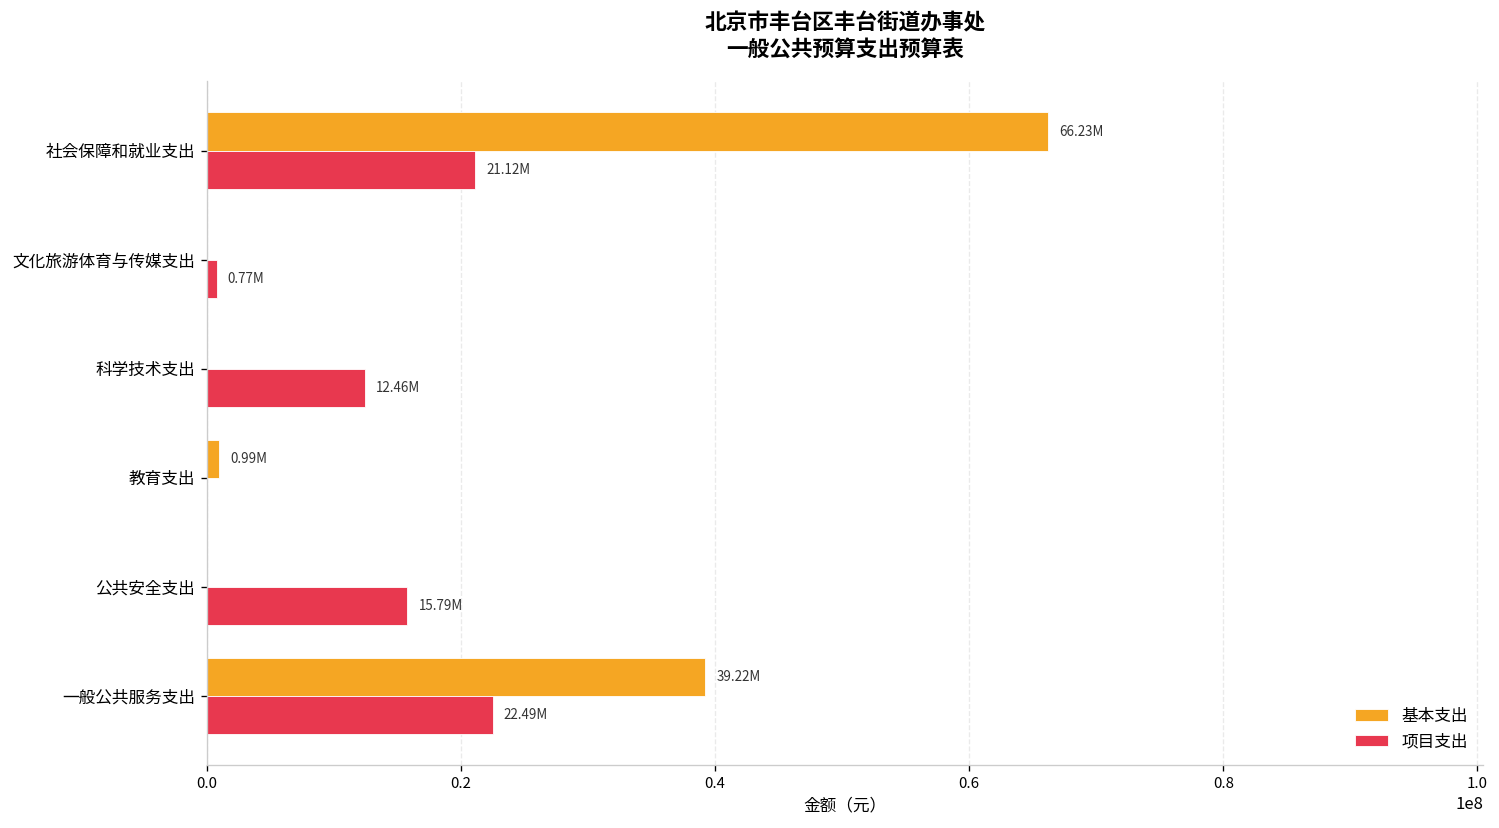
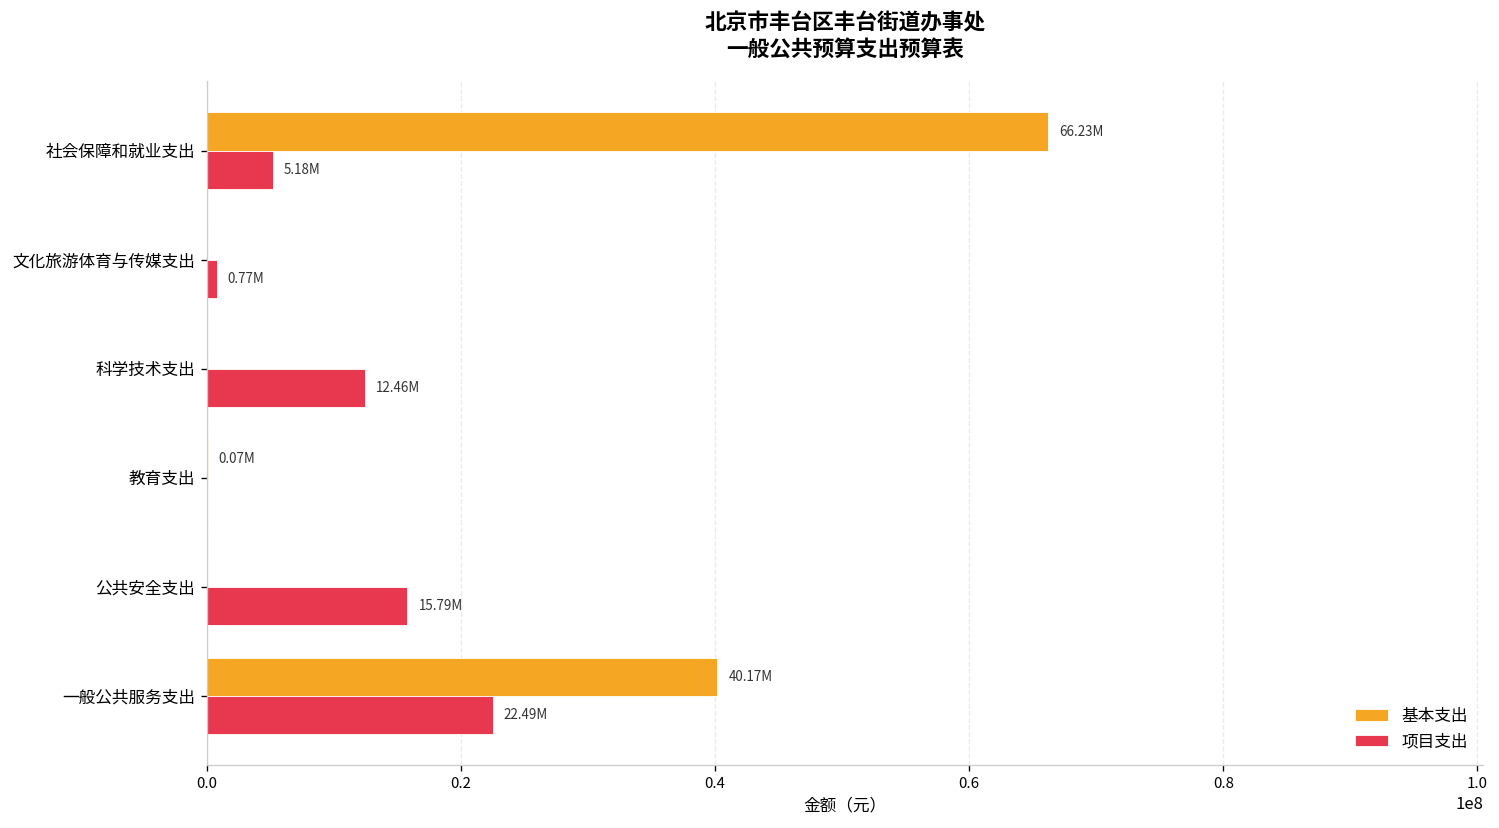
  {
    "基本支出": {
      "社会保障和就业支出": "66.23M",
-     "教育支出": "0.99M",
-     "一般公共服务支出": "39.22M"
+     "教育支出": "0.07M",
+     "一般公共服务支出": "40.17M"
    },
    "项目支出": {
-     "社会保障和就业支出": "21.12M",
+     "社会保障和就业支出": "5.18M",
      "文化旅游体育与传媒支出": "0.77M",
      "科学技术支出": "12.46M",
      "公共安全支出": "15.79M",
      "一般公共服务支出": "22.49M"
    }
  }
